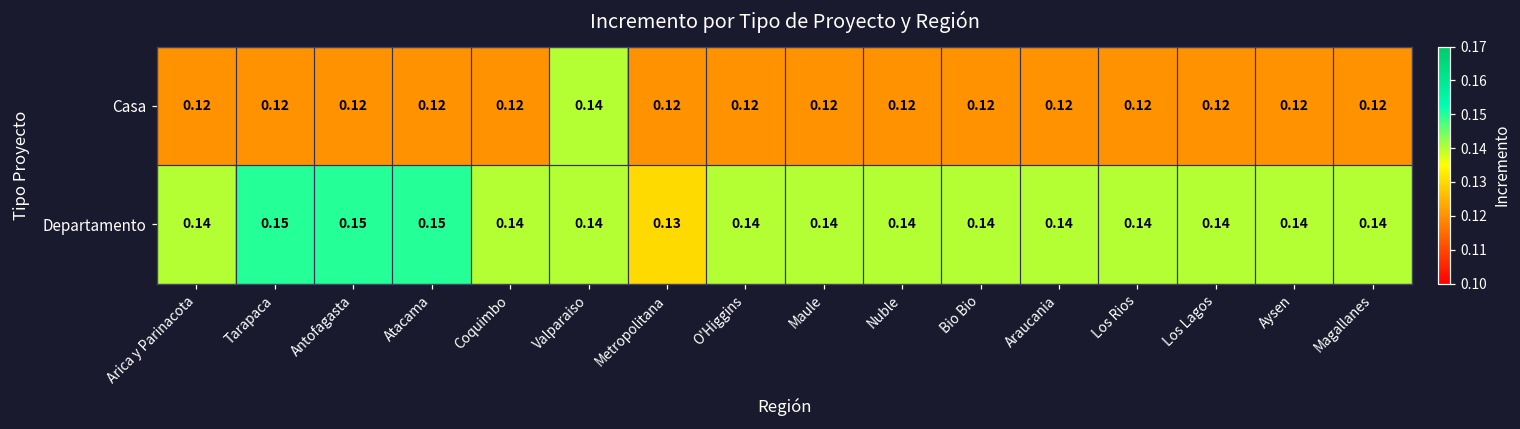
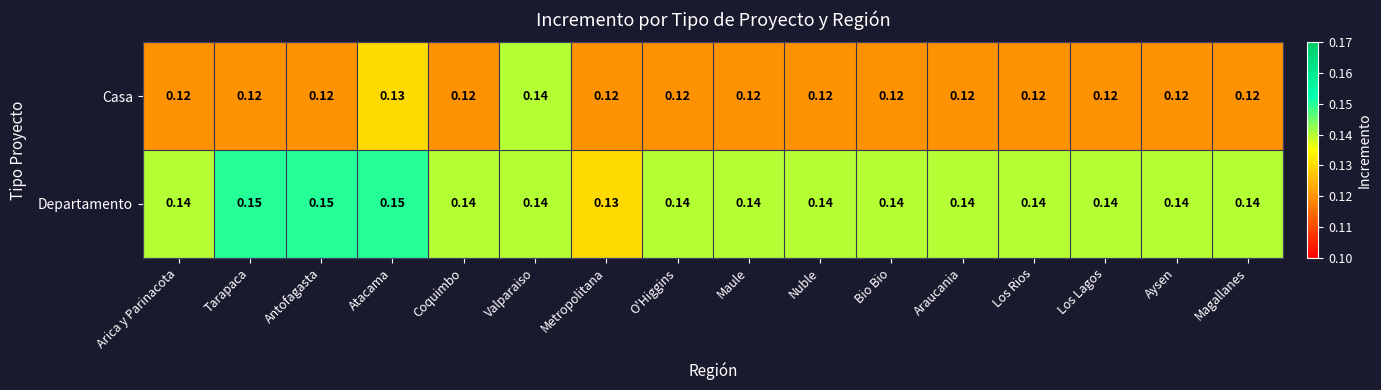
  {
    "Casa": {
      "Arica y Parinacota": 0.12,
      "Tarapaca": 0.12,
      "Antofagasta": 0.12,
-     "Atacama": 0.12,
+     "Atacama": 0.13,
      "Coquimbo": 0.12,
      "Valparaiso": 0.14,
      "Metropolitana": 0.12,
      "O'Higgins": 0.12,
      "Maule": 0.12,
      "Nuble": 0.12,
      "Bio Bio": 0.12,
      "Araucania": 0.12,
      "Los Rios": 0.12,
      "Los Lagos": 0.12,
      "Aysen": 0.12,
      "Magallanes": 0.12
    },
    "Departamento": {
      "Arica y Parinacota": 0.14,
      "Tarapaca": 0.15,
      "Antofagasta": 0.15,
      "Atacama": 0.15,
      "Coquimbo": 0.14,
      "Valparaiso": 0.14,
      "Metropolitana": 0.13,
      "O'Higgins": 0.14,
      "Maule": 0.14,
      "Nuble": 0.14,
      "Bio Bio": 0.14,
      "Araucania": 0.14,
      "Los Rios": 0.14,
      "Los Lagos": 0.14,
      "Aysen": 0.14,
      "Magallanes": 0.14
    }
  }
